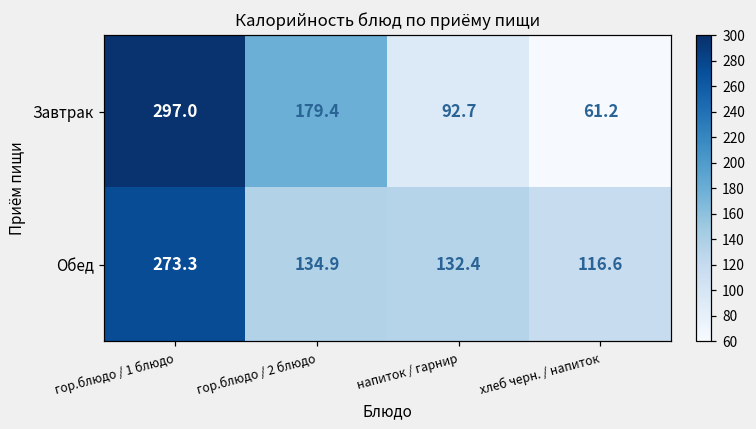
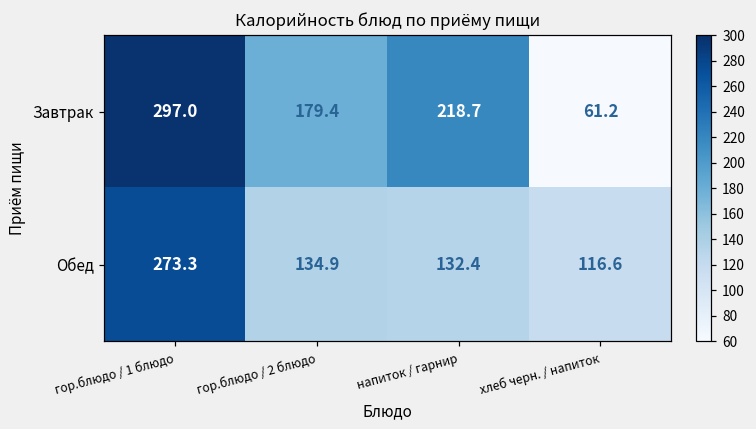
  {
    "Завтрак": {
      "гор.блюдо / 1 блюдо": 297.0,
      "гор.блюдо / 2 блюдо": 179.4,
-     "напиток / гарнир": 92.7,
+     "напиток / гарнир": 218.7,
      "хлеб черн. / напиток": 61.2
    },
    "Обед": {
      "гор.блюдо / 1 блюдо": 273.3,
      "гор.блюдо / 2 блюдо": 134.9,
      "напиток / гарнир": 132.4,
      "хлеб черн. / напиток": 116.6
    }
  }
